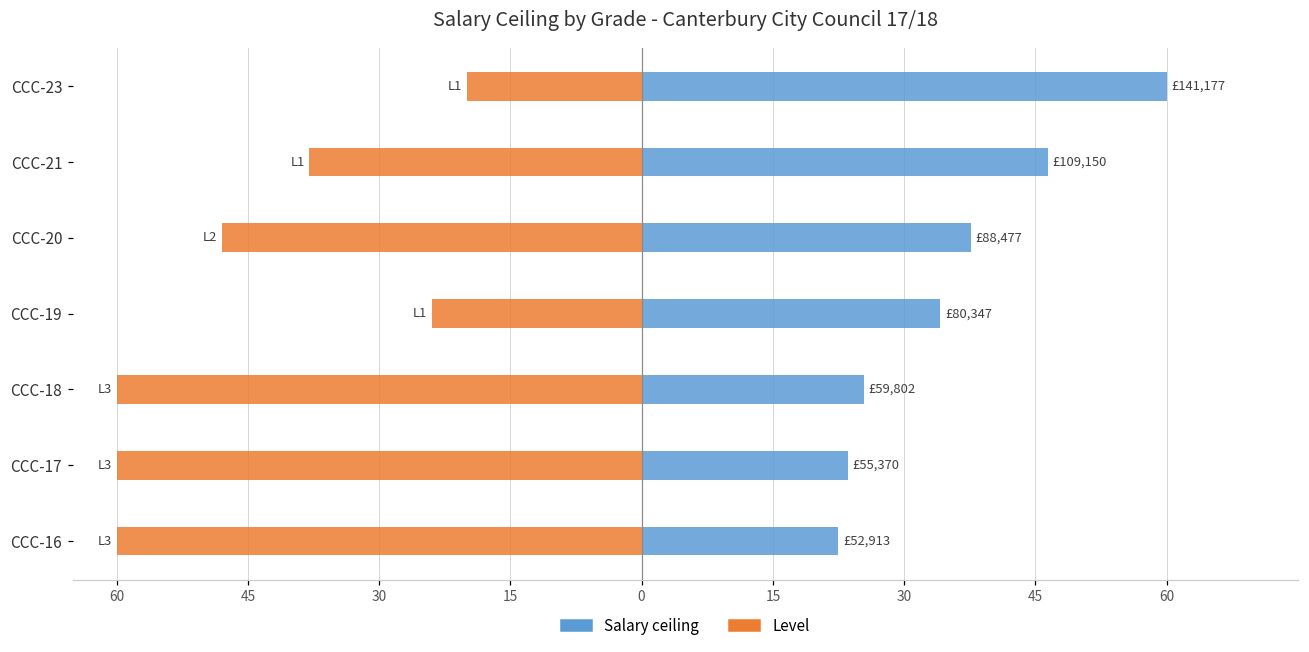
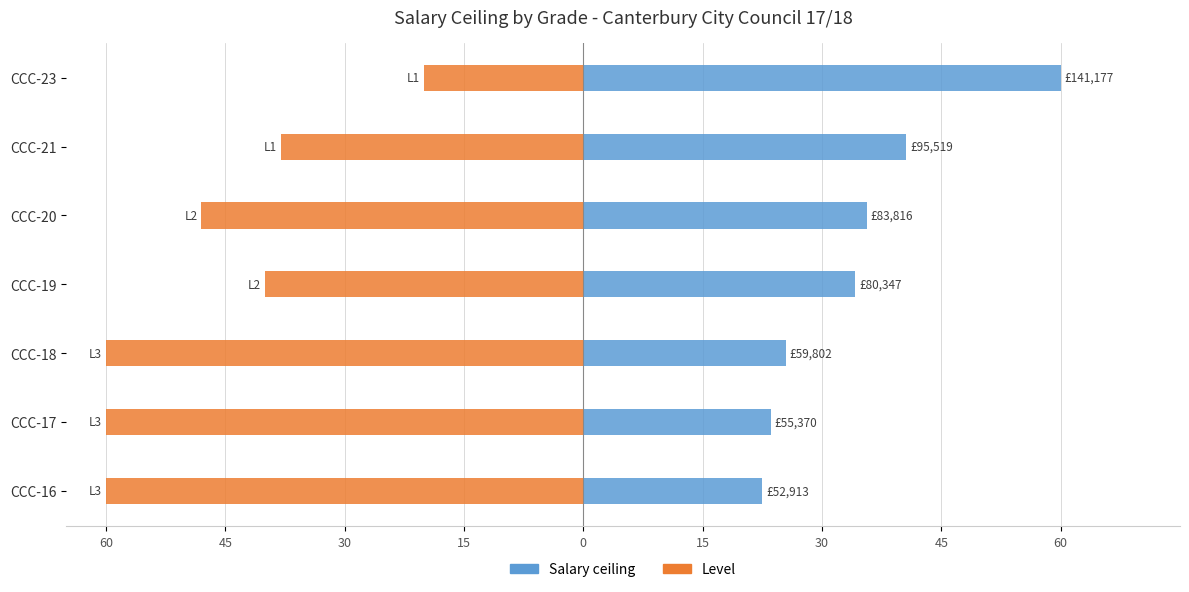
  {
    "Salary ceiling": {
-     "CCC-21": "£109,150",
-     "CCC-20": "£88,477"
+     "CCC-21": "£95,519",
+     "CCC-20": "£83,816"
    },
    "Level": {
-     "CCC-19": "1"
+     "CCC-19": "2"
    }
  }
